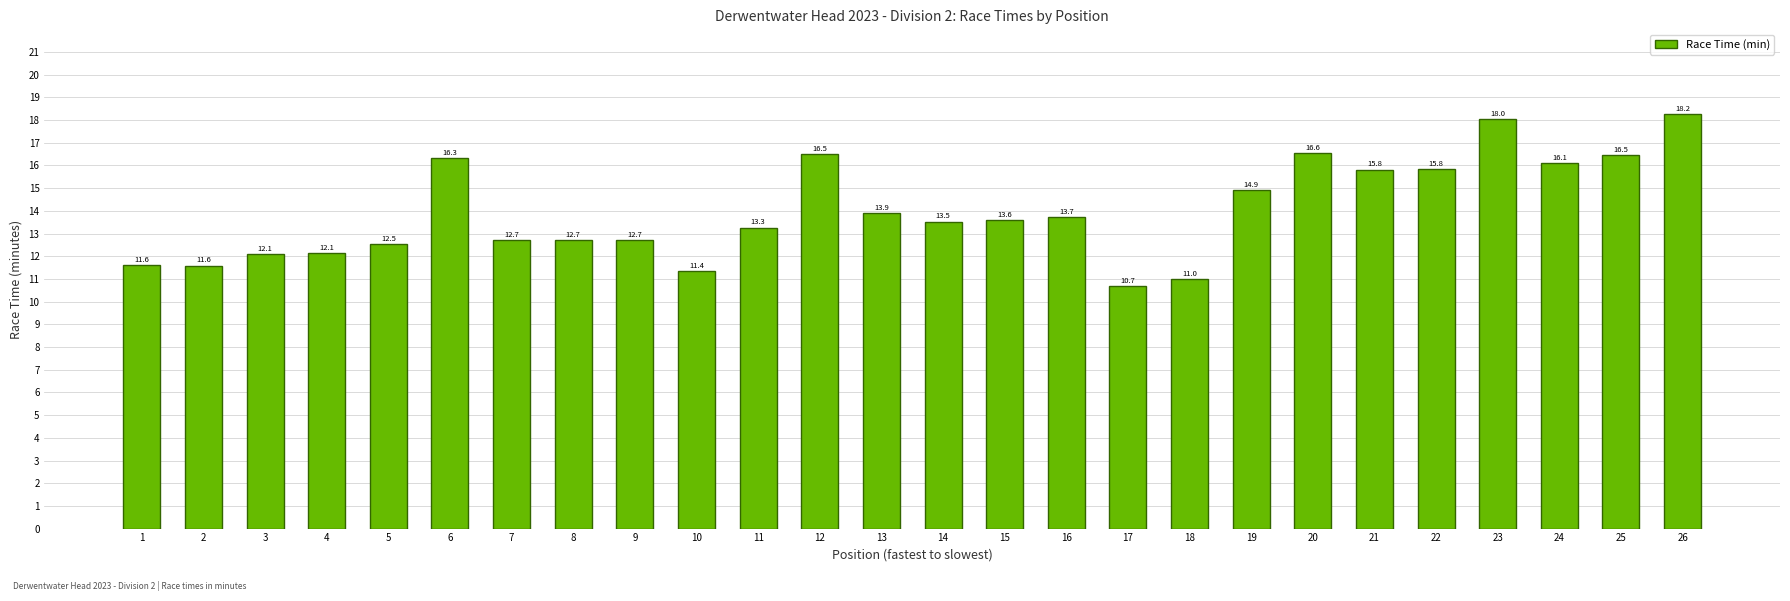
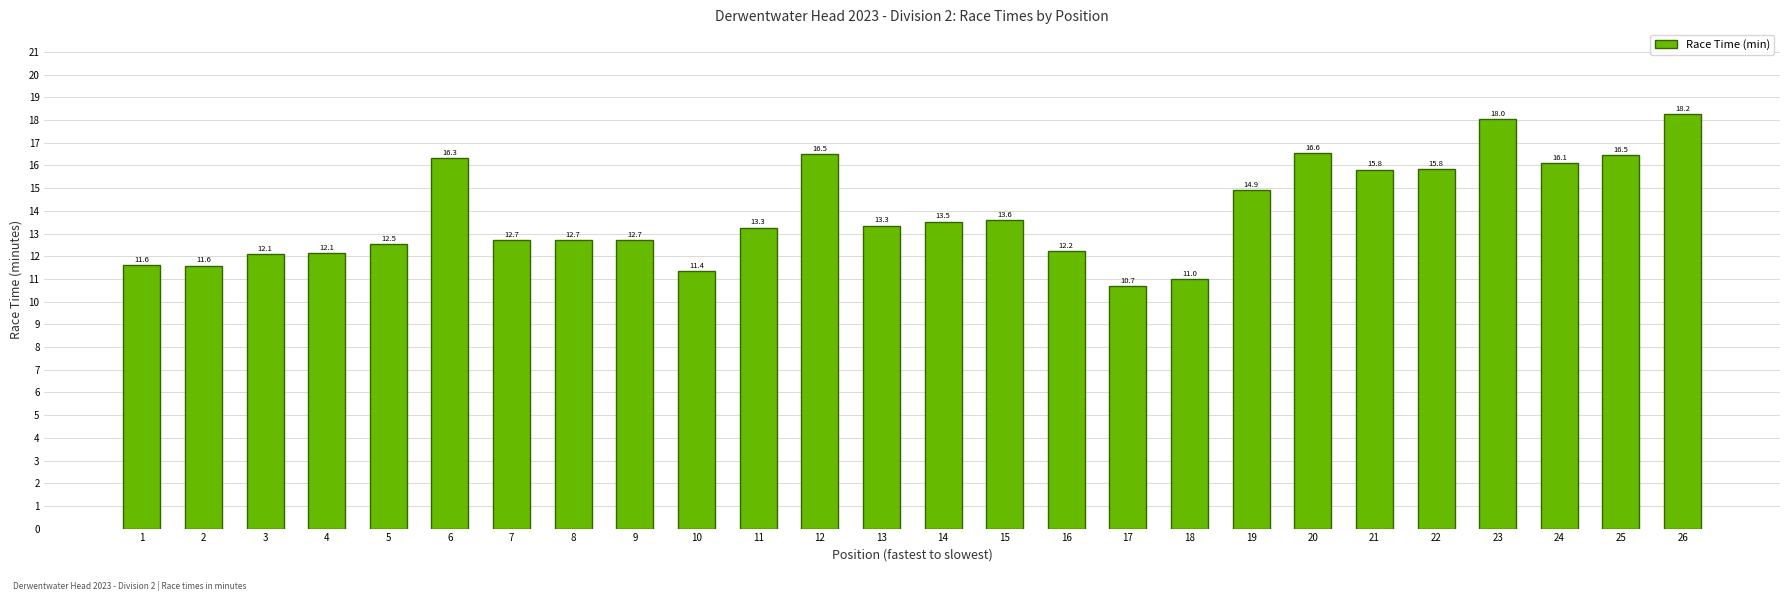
  {
    "1": 11.6,
    "2": 11.6,
    "3": 12.1,
    "4": 12.1,
    "5": 12.5,
    "6": 16.3,
    "7": 12.7,
    "8": 12.7,
    "9": 12.7,
    "10": 11.4,
    "11": 13.3,
    "12": 16.5,
-   "13": 13.9,
+   "13": 13.3,
    "14": 13.5,
    "15": 13.6,
-   "16": 13.7,
+   "16": 12.2,
    "17": 10.7,
    "18": 11.0,
    "19": 14.9,
    "20": 16.6,
    "21": 15.8,
    "22": 15.8,
    "23": 18.0,
    "24": 16.1,
    "25": 16.5,
    "26": 18.2
  }
